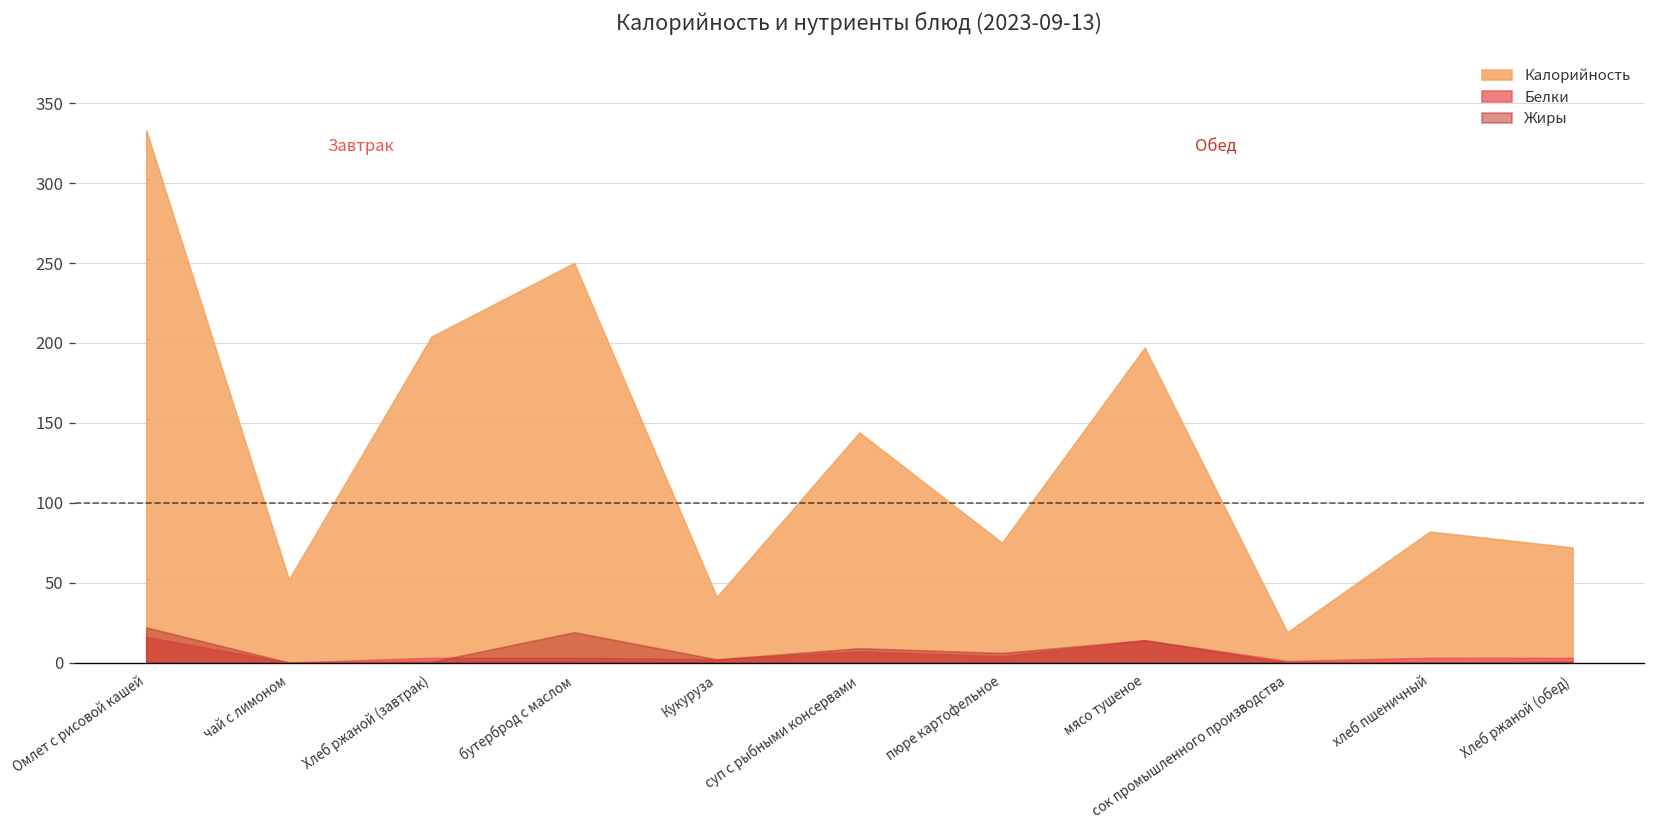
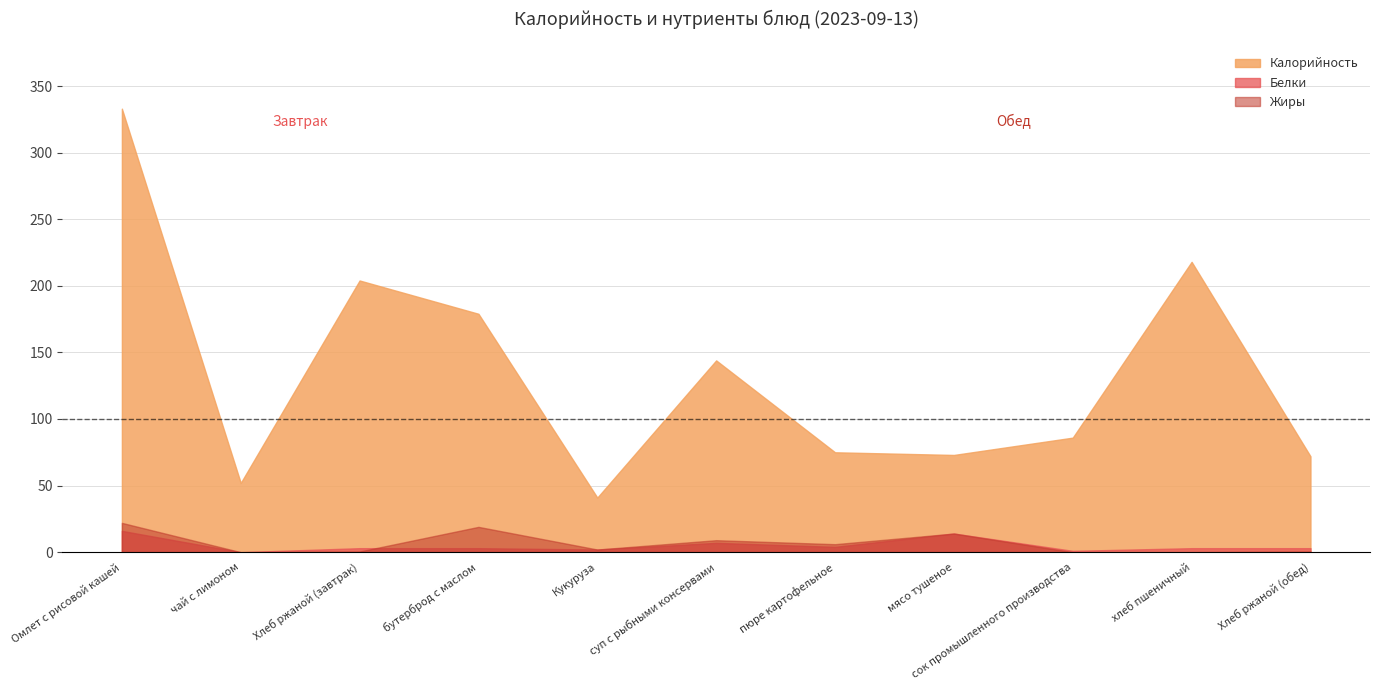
  {
    "Калорийность": {
      "Омлет с рисовой кашей": 333,
      "чай с лимоном": 52,
      "Хлеб ржаной (завтрак)": 204,
-     "бутерброд с маслом": 250,
+     "бутерброд с маслом": 179,
      "Кукуруза": 41,
      "суп с рыбными консервами": 144,
      "пюре картофельное": 75,
-     "мясо тушеное": 197,
-     "сок промышленного производства": 19,
-     "хлеб пшеничный": 82,
+     "мясо тушеное": 73,
+     "сок промышленного производства": 86,
+     "хлеб пшеничный": 218,
      "Хлеб ржаной (обед)": 72
    }
  }
